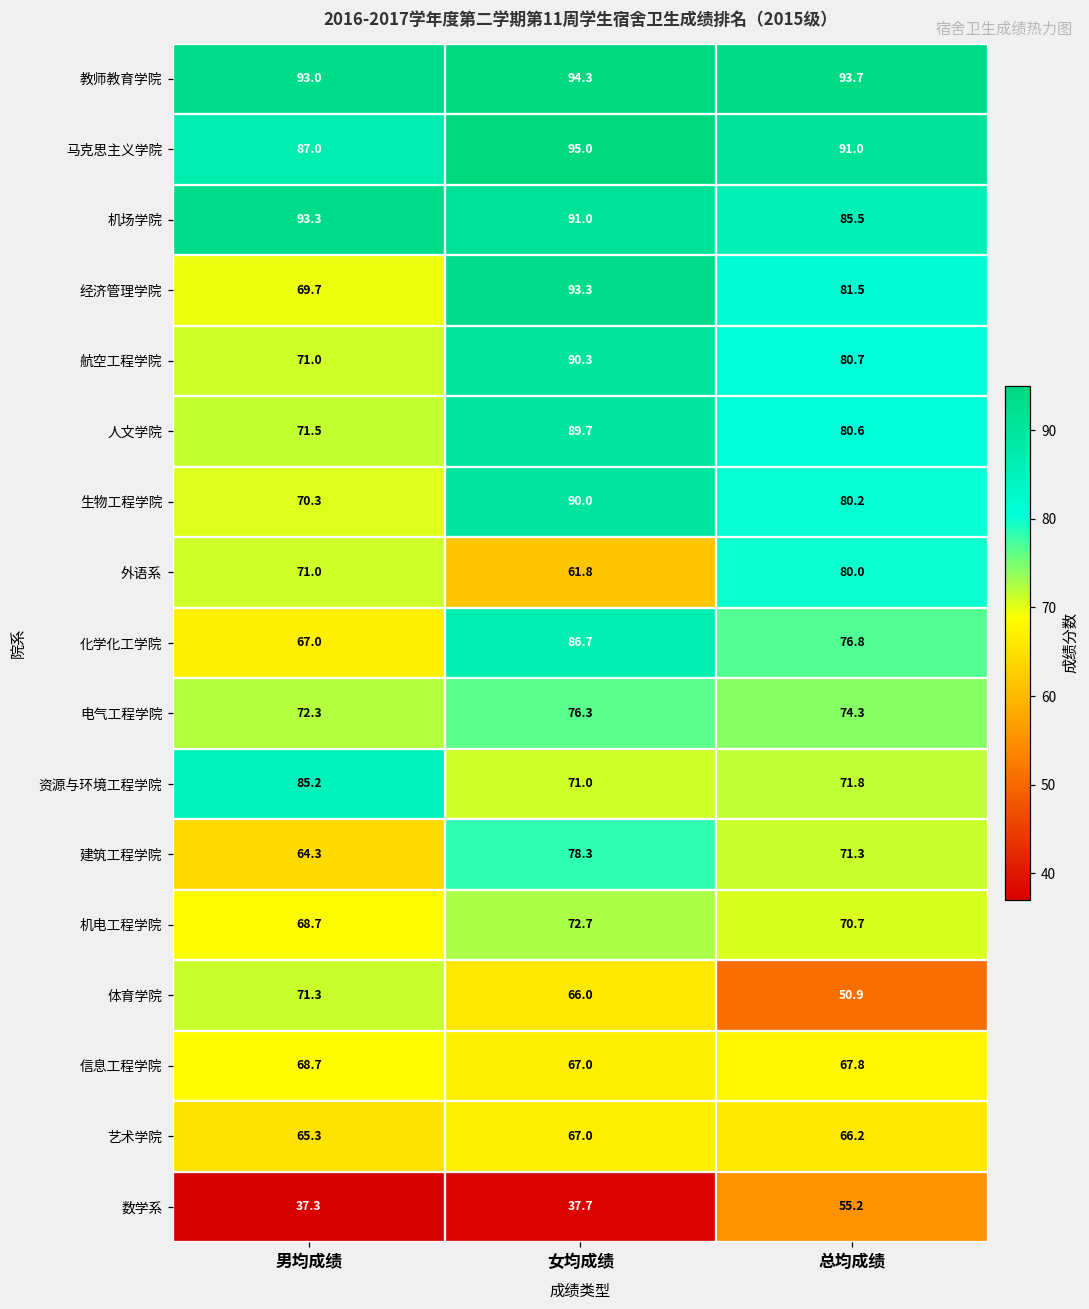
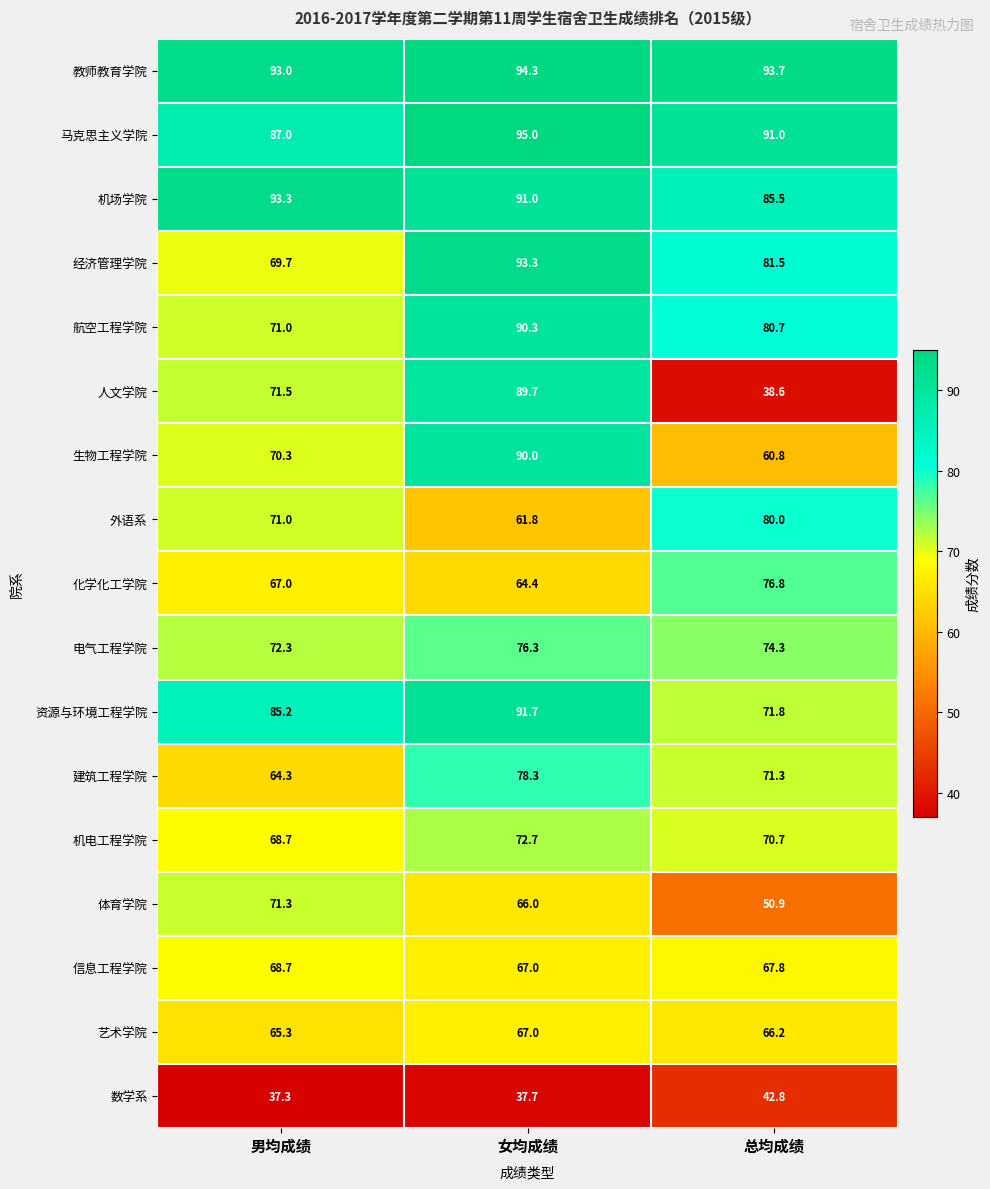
  {
    "教师教育学院": {
      "男均成绩": 93.0,
      "女均成绩": 94.3,
      "总均成绩": 93.7
    },
    "马克思主义学院": {
      "男均成绩": 87.0,
      "女均成绩": 95.0,
      "总均成绩": 91.0
    },
    "机场学院": {
      "男均成绩": 93.3,
      "女均成绩": 91.0,
      "总均成绩": 85.5
    },
    "经济管理学院": {
      "男均成绩": 69.7,
      "女均成绩": 93.3,
      "总均成绩": 81.5
    },
    "航空工程学院": {
      "男均成绩": 71.0,
      "女均成绩": 90.3,
      "总均成绩": 80.7
    },
    "人文学院": {
      "男均成绩": 71.5,
      "女均成绩": 89.7,
-     "总均成绩": 80.6
+     "总均成绩": 38.6
    },
    "生物工程学院": {
      "男均成绩": 70.3,
      "女均成绩": 90.0,
-     "总均成绩": 80.2
+     "总均成绩": 60.8
    },
    "外语系": {
      "男均成绩": 71.0,
      "女均成绩": 61.8,
      "总均成绩": 80.0
    },
    "化学化工学院": {
      "男均成绩": 67.0,
-     "女均成绩": 86.7,
+     "女均成绩": 64.4,
      "总均成绩": 76.8
    },
    "电气工程学院": {
      "男均成绩": 72.3,
      "女均成绩": 76.3,
      "总均成绩": 74.3
    },
    "资源与环境工程学院": {
      "男均成绩": 85.2,
-     "女均成绩": 71.0,
+     "女均成绩": 91.7,
      "总均成绩": 71.8
    },
    "建筑工程学院": {
      "男均成绩": 64.3,
      "女均成绩": 78.3,
      "总均成绩": 71.3
    },
    "机电工程学院": {
      "男均成绩": 68.7,
      "女均成绩": 72.7,
      "总均成绩": 70.7
    },
    "体育学院": {
      "男均成绩": 71.3,
      "女均成绩": 66.0,
      "总均成绩": 50.9
    },
    "信息工程学院": {
      "男均成绩": 68.7,
      "女均成绩": 67.0,
      "总均成绩": 67.8
    },
    "艺术学院": {
      "男均成绩": 65.3,
      "女均成绩": 67.0,
      "总均成绩": 66.2
    },
    "数学系": {
      "男均成绩": 37.3,
      "女均成绩": 37.7,
-     "总均成绩": 55.2
+     "总均成绩": 42.8
    }
  }
